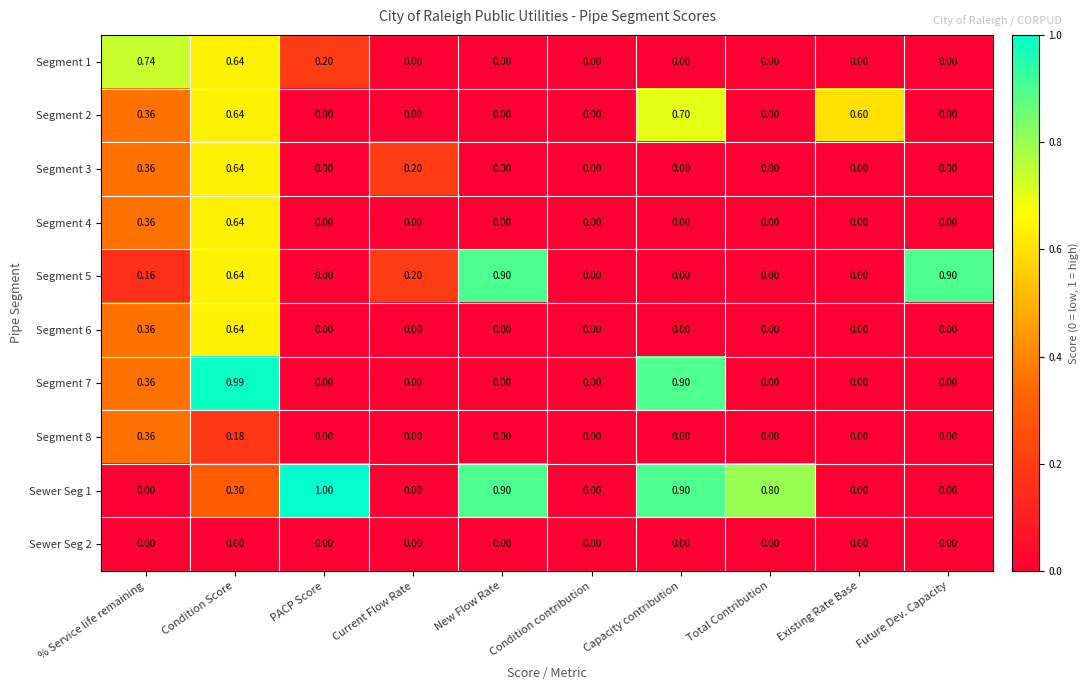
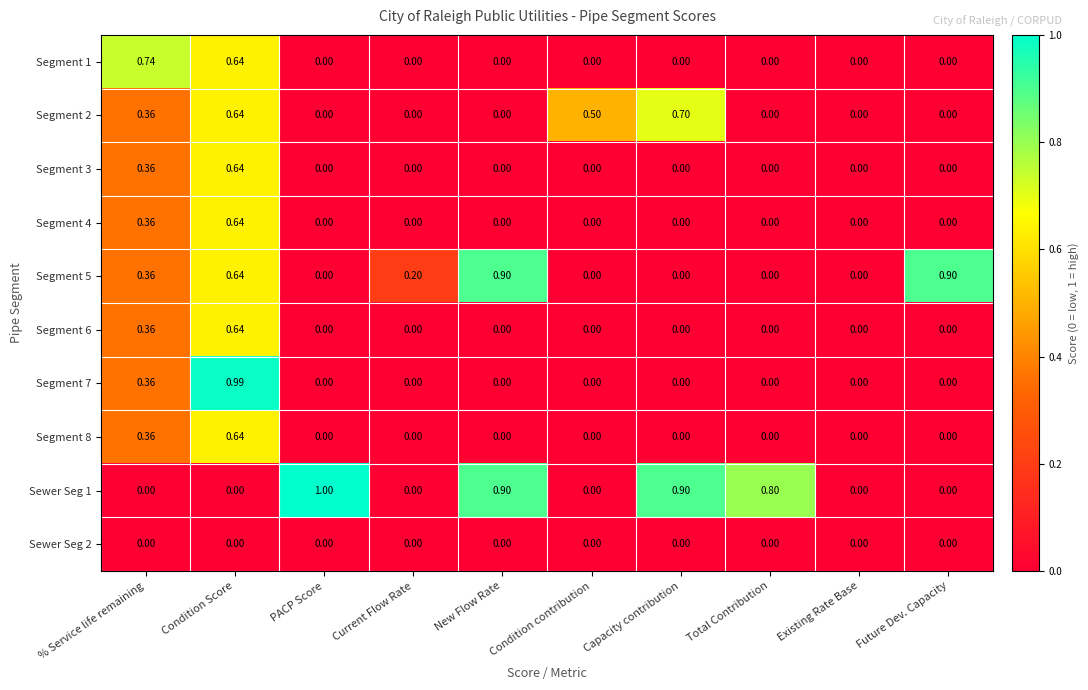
  {
    "Segment 1": {
      "% Service life remaining": 0.74,
      "Condition Score": 0.64,
-     "PACP Score": 0.20,
+     "PACP Score": 0.00,
      "Current Flow Rate": 0.00,
      "New Flow Rate": 0.00,
      "Condition contribution": 0.00,
      "Capacity contribution": 0.00,
      "Total Contribution": 0.00,
      "Existing Rate Base": 0.00,
      "Future Dev. Capacity": 0.00
    },
    "Segment 2": {
      "% Service life remaining": 0.36,
      "Condition Score": 0.64,
      "PACP Score": 0.00,
      "Current Flow Rate": 0.00,
      "New Flow Rate": 0.00,
-     "Condition contribution": 0.00,
+     "Condition contribution": 0.50,
      "Capacity contribution": 0.70,
      "Total Contribution": 0.00,
-     "Existing Rate Base": 0.60,
+     "Existing Rate Base": 0.00,
      "Future Dev. Capacity": 0.00
    },
    "Segment 3": {
      "% Service life remaining": 0.36,
      "Condition Score": 0.64,
      "PACP Score": 0.00,
-     "Current Flow Rate": 0.20,
+     "Current Flow Rate": 0.00,
      "New Flow Rate": 0.00,
      "Condition contribution": 0.00,
      "Capacity contribution": 0.00,
      "Total Contribution": 0.00,
      "Existing Rate Base": 0.00,
      "Future Dev. Capacity": 0.00
    },
    "Segment 4": {
      "% Service life remaining": 0.36,
      "Condition Score": 0.64,
      "PACP Score": 0.00,
      "Current Flow Rate": 0.00,
      "New Flow Rate": 0.00,
      "Condition contribution": 0.00,
      "Capacity contribution": 0.00,
      "Total Contribution": 0.00,
      "Existing Rate Base": 0.00,
      "Future Dev. Capacity": 0.00
    },
    "Segment 5": {
-     "% Service life remaining": 0.16,
+     "% Service life remaining": 0.36,
      "Condition Score": 0.64,
      "PACP Score": 0.00,
      "Current Flow Rate": 0.20,
      "New Flow Rate": 0.90,
      "Condition contribution": 0.00,
      "Capacity contribution": 0.00,
      "Total Contribution": 0.00,
      "Existing Rate Base": 0.00,
      "Future Dev. Capacity": 0.90
    },
    "Segment 6": {
      "% Service life remaining": 0.36,
      "Condition Score": 0.64,
      "PACP Score": 0.00,
      "Current Flow Rate": 0.00,
      "New Flow Rate": 0.00,
      "Condition contribution": 0.00,
      "Capacity contribution": 0.00,
      "Total Contribution": 0.00,
      "Existing Rate Base": 0.00,
      "Future Dev. Capacity": 0.00
    },
    "Segment 7": {
      "% Service life remaining": 0.36,
      "Condition Score": 0.99,
      "PACP Score": 0.00,
      "Current Flow Rate": 0.00,
      "New Flow Rate": 0.00,
      "Condition contribution": 0.00,
-     "Capacity contribution": 0.90,
+     "Capacity contribution": 0.00,
      "Total Contribution": 0.00,
      "Existing Rate Base": 0.00,
      "Future Dev. Capacity": 0.00
    },
    "Segment 8": {
      "% Service life remaining": 0.36,
-     "Condition Score": 0.18,
+     "Condition Score": 0.64,
      "PACP Score": 0.00,
      "Current Flow Rate": 0.00,
      "New Flow Rate": 0.00,
      "Condition contribution": 0.00,
      "Capacity contribution": 0.00,
      "Total Contribution": 0.00,
      "Existing Rate Base": 0.00,
      "Future Dev. Capacity": 0.00
    },
    "Sewer Seg 1": {
      "% Service life remaining": 0.00,
-     "Condition Score": 0.30,
+     "Condition Score": 0.00,
      "PACP Score": 1.00,
      "Current Flow Rate": 0.00,
      "New Flow Rate": 0.90,
      "Condition contribution": 0.00,
      "Capacity contribution": 0.90,
      "Total Contribution": 0.80,
      "Existing Rate Base": 0.00,
      "Future Dev. Capacity": 0.00
    },
    "Sewer Seg 2": {
      "% Service life remaining": 0.00,
      "Condition Score": 0.00,
      "PACP Score": 0.00,
      "Current Flow Rate": 0.00,
      "New Flow Rate": 0.00,
      "Condition contribution": 0.00,
      "Capacity contribution": 0.00,
      "Total Contribution": 0.00,
      "Existing Rate Base": 0.00,
      "Future Dev. Capacity": 0.00
    }
  }
